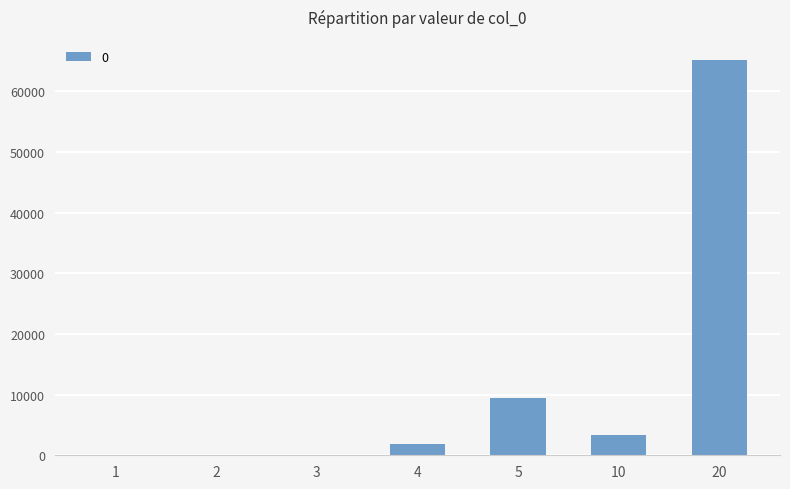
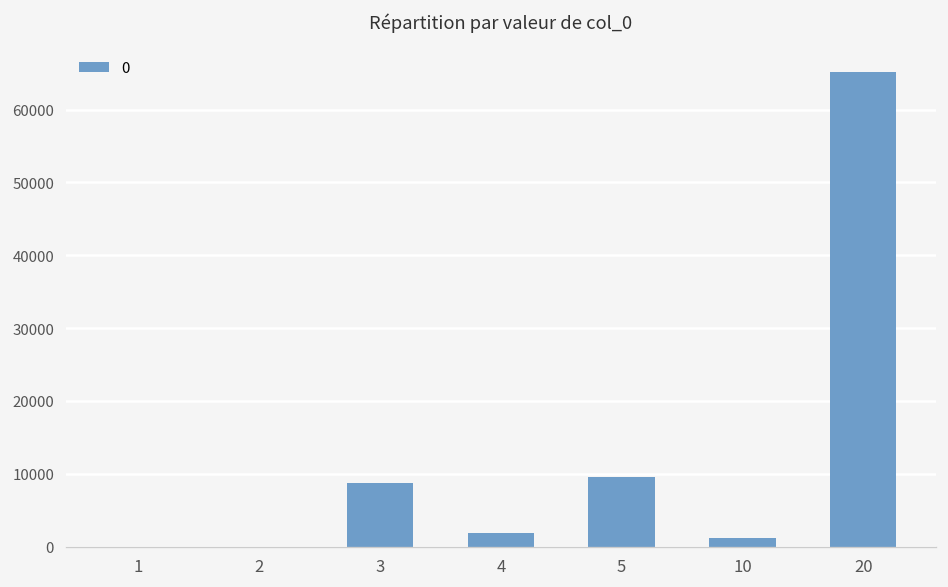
  {
-   "3": 0,
+   "3": 9000,
    "4": 2000,
    "5": 10000,
-   "10": 3000,
+   "10": 1000,
    "20": 65000
  }
